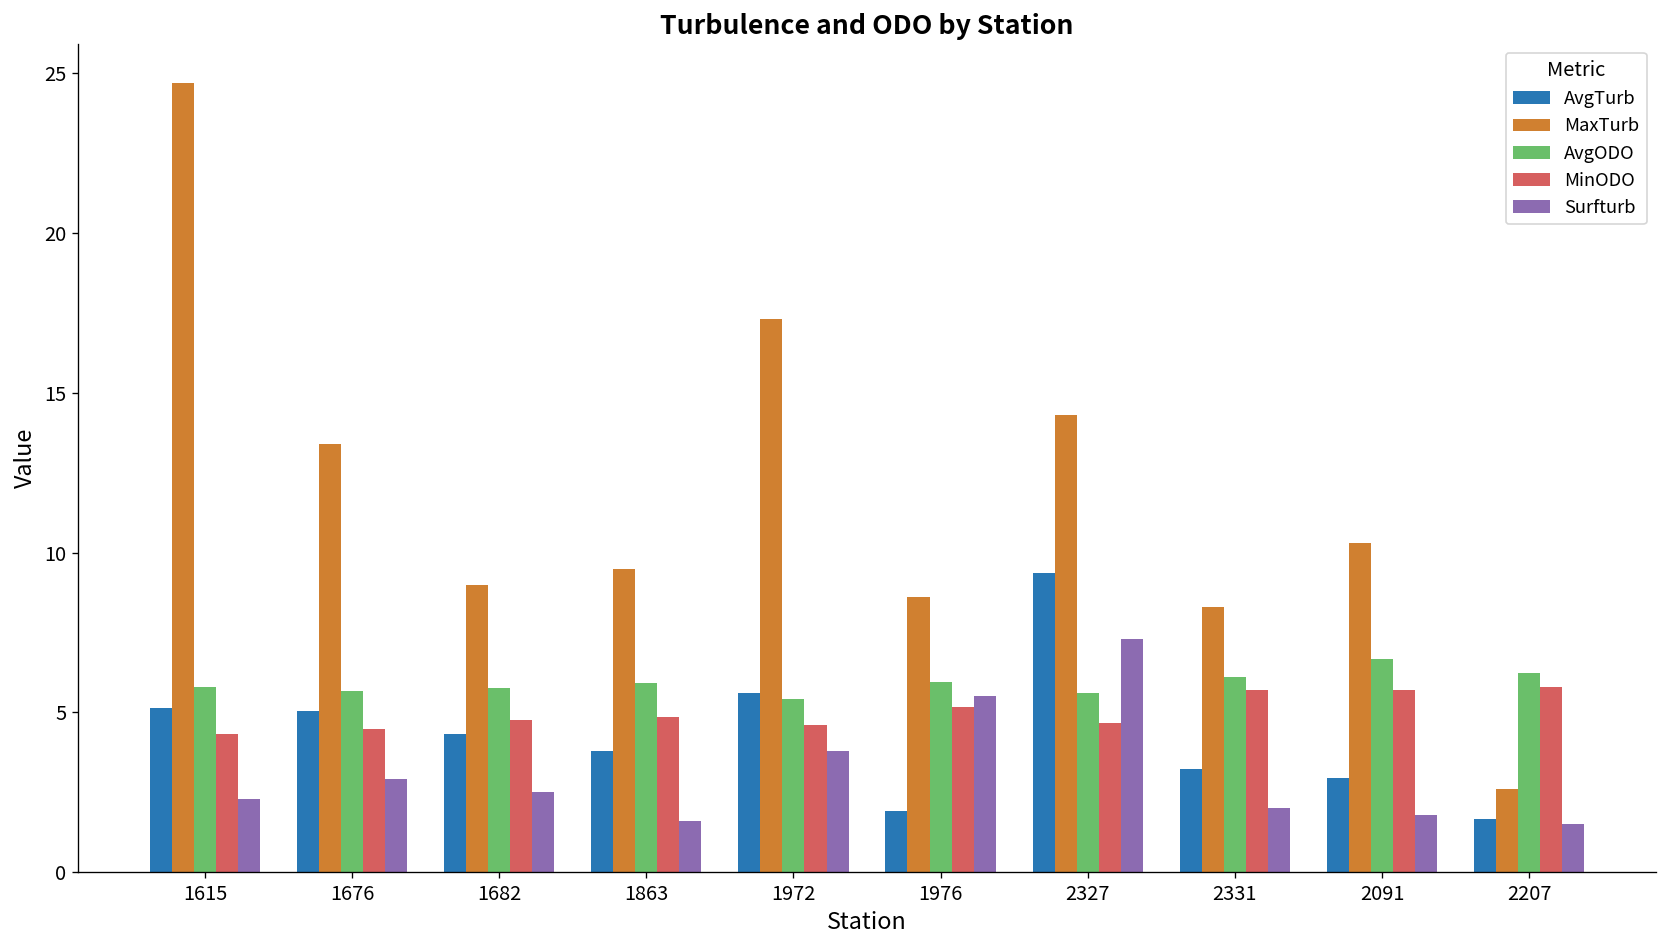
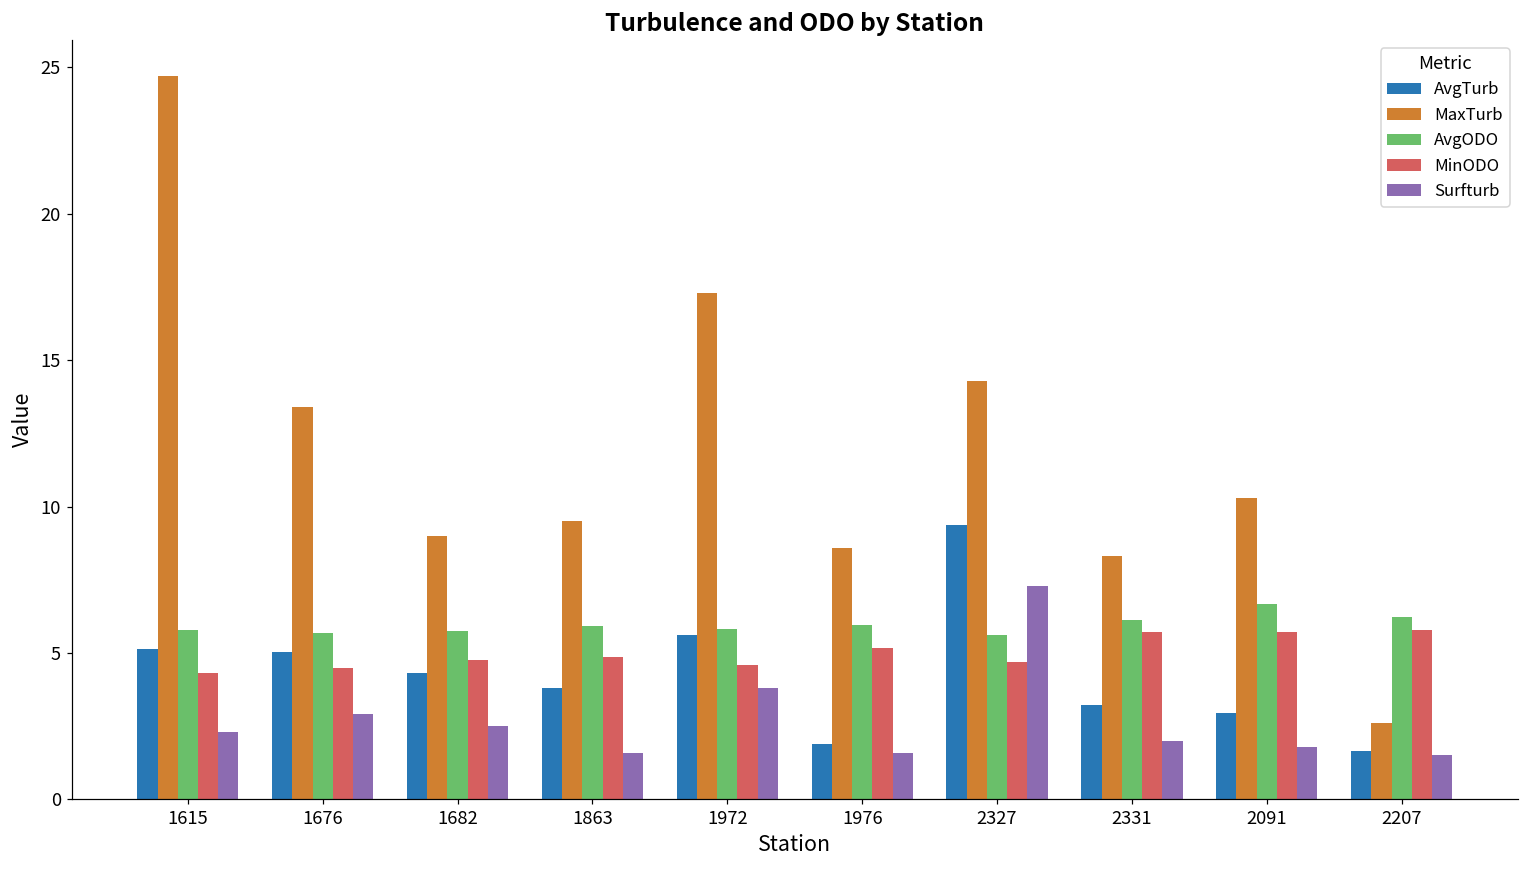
  {
    "AvgTurb": {
      "1615": 5.1,
      "1676": 5.0,
      "1682": 4.3,
      "1863": 3.8,
      "1972": 5.6,
      "1976": 1.9,
      "2327": 9.4,
      "2331": 3.2,
      "2091": 2.9,
      "2207": 1.7
    },
    "AvgODO": {
      "1615": 5.8,
      "1676": 5.7,
      "1682": 5.8,
      "1863": 5.9,
-     "1972": 5.4,
+     "1972": 5.8,
      "1976": 6.0,
      "2327": 5.6,
      "2331": 6.1,
      "2091": 6.7,
      "2207": 6.2
    },
    "Surfturb": {
      "1615": 2.3,
      "1676": 2.9,
      "1682": 2.5,
      "1863": 1.6,
      "1972": 3.8,
-     "1976": 5.5,
+     "1976": 1.6,
      "2327": 7.3,
      "2331": 2.0,
      "2091": 1.8,
      "2207": 1.5
    }
  }
